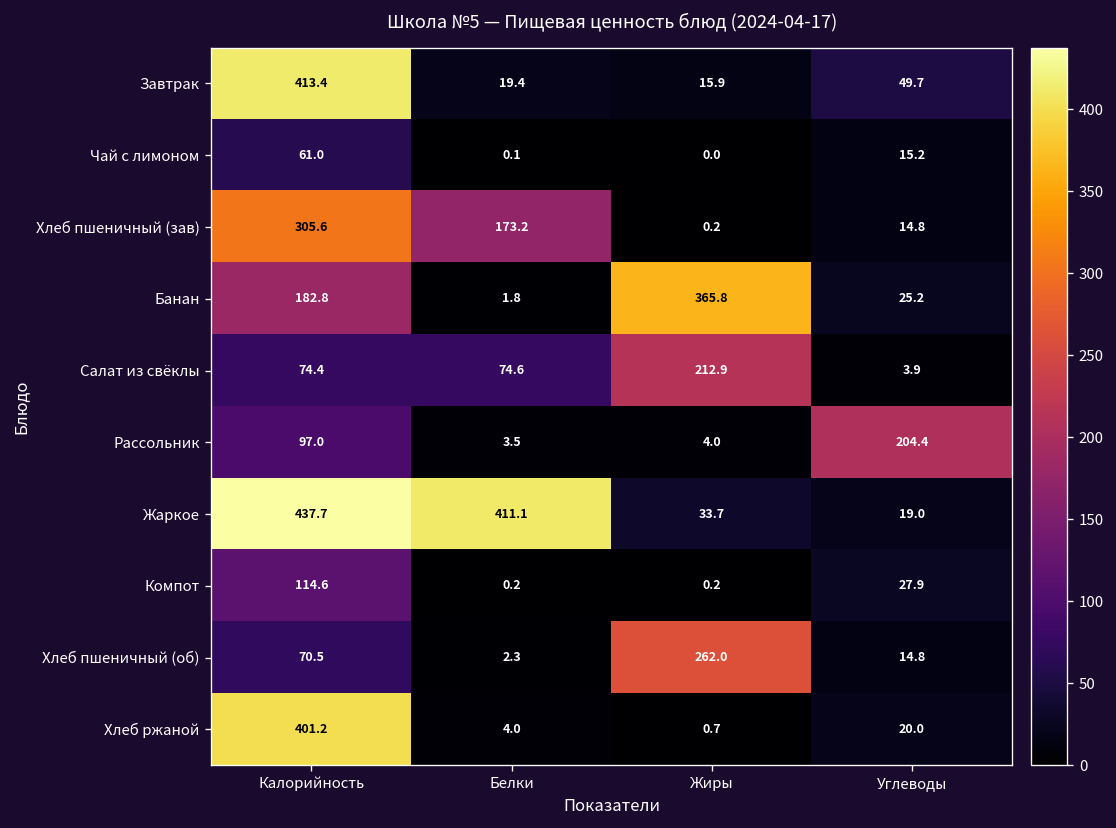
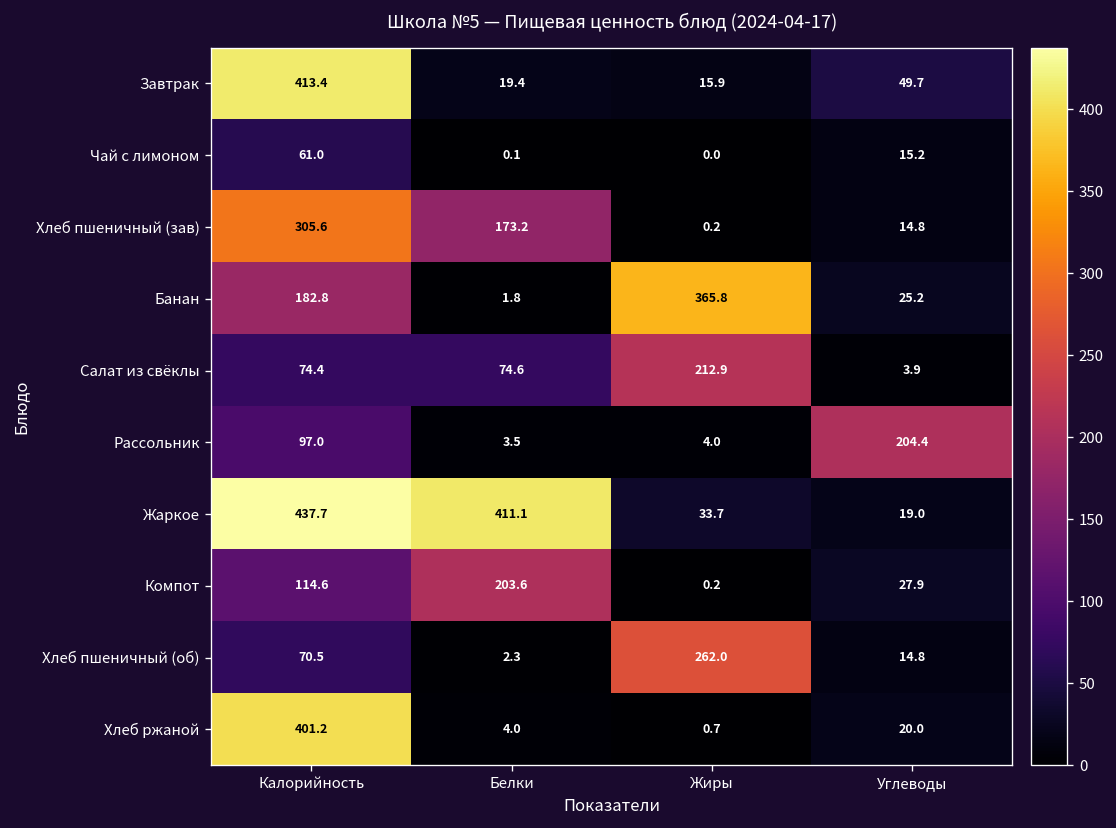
  {
    "Завтрак": {
      "Калорийность": 413.4,
      "Белки": 19.4,
      "Жиры": 15.9,
      "Углеводы": 49.7
    },
    "Чай с лимоном": {
      "Калорийность": 61.0,
      "Белки": 0.1,
      "Жиры": 0.0,
      "Углеводы": 15.2
    },
    "Хлеб пшеничный (зав)": {
      "Калорийность": 305.6,
      "Белки": 173.2,
      "Жиры": 0.2,
      "Углеводы": 14.8
    },
    "Банан": {
      "Калорийность": 182.8,
      "Белки": 1.8,
      "Жиры": 365.8,
      "Углеводы": 25.2
    },
    "Салат из свёклы": {
      "Калорийность": 74.4,
      "Белки": 74.6,
      "Жиры": 212.9,
      "Углеводы": 3.9
    },
    "Рассольник": {
      "Калорийность": 97.0,
      "Белки": 3.5,
      "Жиры": 4.0,
      "Углеводы": 204.4
    },
    "Жаркое": {
      "Калорийность": 437.7,
      "Белки": 411.1,
      "Жиры": 33.7,
      "Углеводы": 19.0
    },
    "Компот": {
      "Калорийность": 114.6,
-     "Белки": 0.2,
+     "Белки": 203.6,
      "Жиры": 0.2,
      "Углеводы": 27.9
    },
    "Хлеб пшеничный (об)": {
      "Калорийность": 70.5,
      "Белки": 2.3,
      "Жиры": 262.0,
      "Углеводы": 14.8
    },
    "Хлеб ржаной": {
      "Калорийность": 401.2,
      "Белки": 4.0,
      "Жиры": 0.7,
      "Углеводы": 20.0
    }
  }
